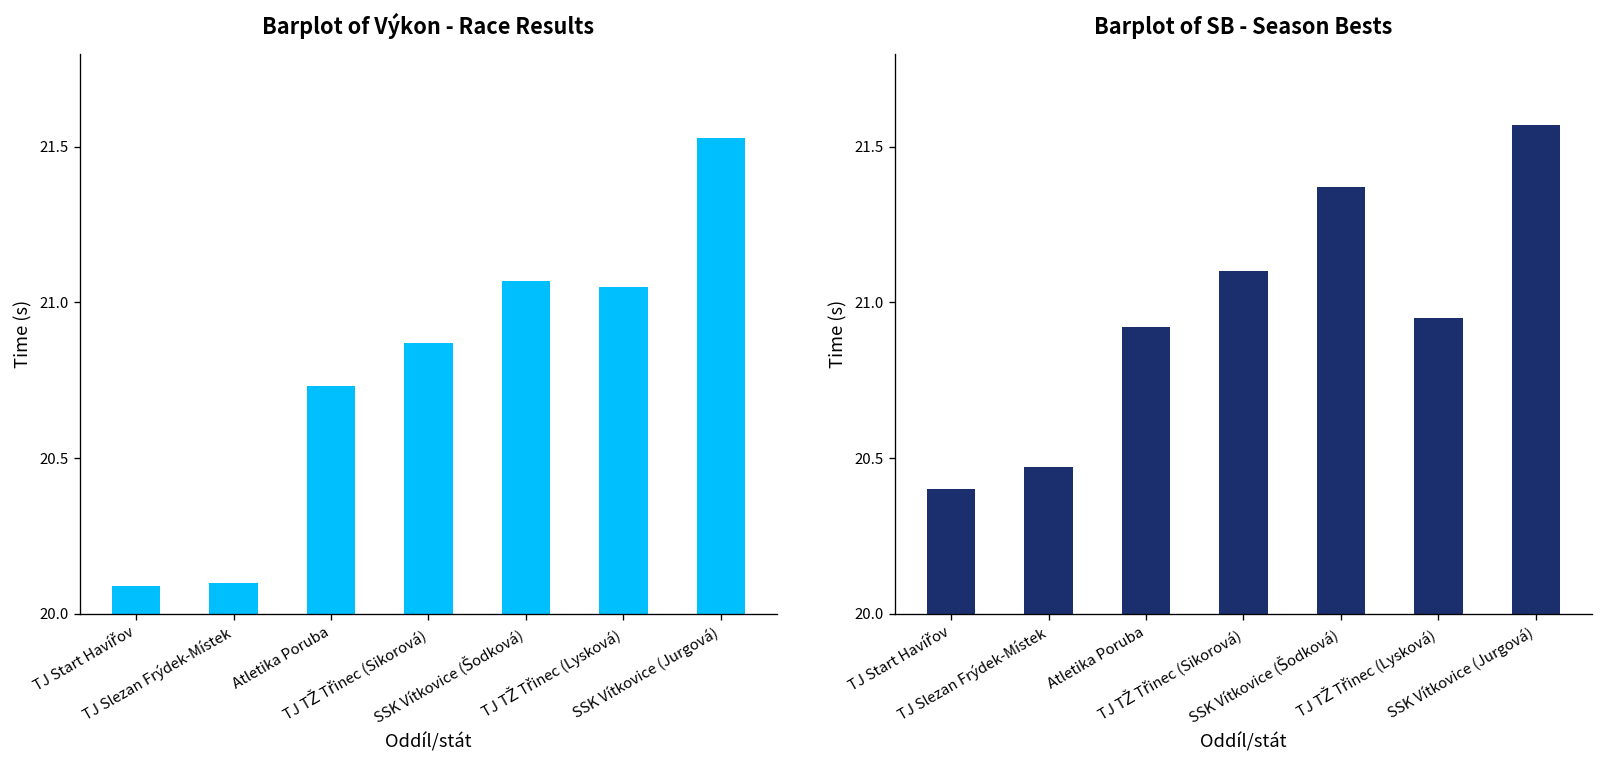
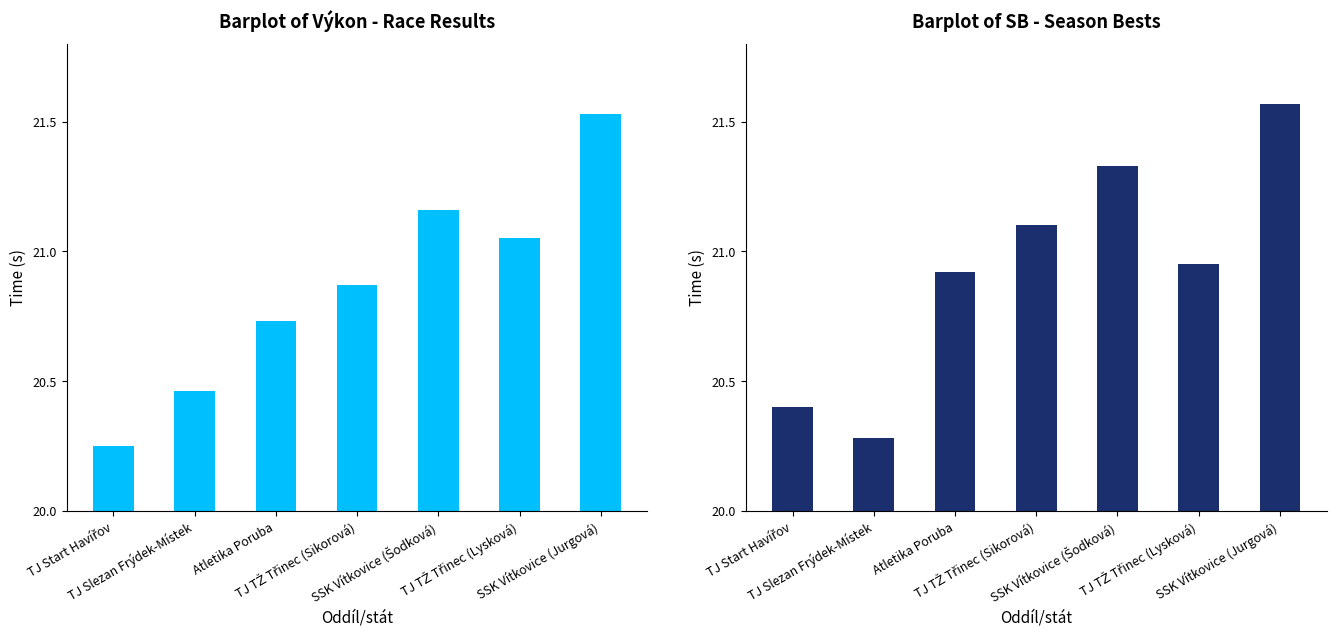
  {
    "Barplot of Výkon - Race Results": {
-     "TJ Start Havířov": 20.09,
-     "TJ Slezan Frýdek-Místek": 20.10,
+     "TJ Start Havířov": 20.25,
+     "TJ Slezan Frýdek-Místek": 20.46,
      "Atletika Poruba": 20.73,
      "TJ TŽ Třinec (Sikorová)": 20.87,
-     "SSK Vítkovice (Šodková)": 21.07,
+     "SSK Vítkovice (Šodková)": 21.16,
      "TJ TŽ Třinec (Lysková)": 21.05,
      "SSK Vítkovice (Jurgová)": 21.53
    },
    "Barplot of SB - Season Bests": {
      "TJ Start Havířov": 20.40,
-     "TJ Slezan Frýdek-Místek": 20.47,
+     "TJ Slezan Frýdek-Místek": 20.28,
      "Atletika Poruba": 20.92,
      "TJ TŽ Třinec (Sikorová)": 21.10,
-     "SSK Vítkovice (Šodková)": 21.37,
+     "SSK Vítkovice (Šodková)": 21.33,
      "TJ TŽ Třinec (Lysková)": 20.95,
      "SSK Vítkovice (Jurgová)": 21.57
    }
  }
